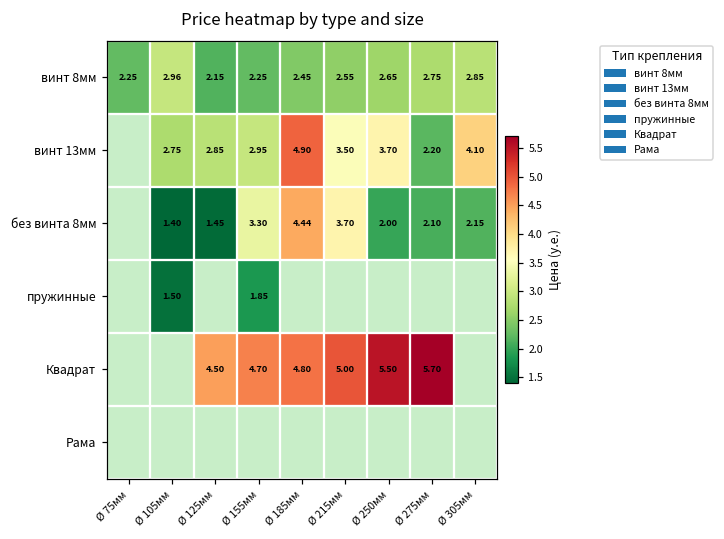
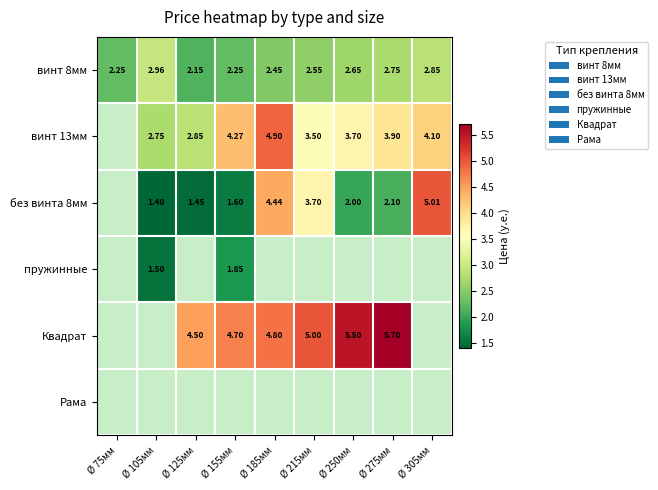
  {
    "винт 8мм": {
      "Ø 75мм": 2.25,
      "Ø 105мм": 2.96,
      "Ø 125мм": 2.15,
      "Ø 155мм": 2.25,
      "Ø 185мм": 2.45,
      "Ø 215мм": 2.55,
      "Ø 250мм": 2.65,
      "Ø 275мм": 2.75,
      "Ø 305мм": 2.85
    },
    "винт 13мм": {
      "Ø 105мм": 2.75,
      "Ø 125мм": 2.85,
-     "Ø 155мм": 2.95,
+     "Ø 155мм": 4.27,
      "Ø 185мм": 4.90,
      "Ø 215мм": 3.50,
      "Ø 250мм": 3.70,
-     "Ø 275мм": 2.20,
+     "Ø 275мм": 3.90,
      "Ø 305мм": 4.10
    },
    "без винта 8мм": {
      "Ø 105мм": 1.40,
      "Ø 125мм": 1.45,
-     "Ø 155мм": 3.30,
+     "Ø 155мм": 1.60,
      "Ø 185мм": 4.44,
      "Ø 215мм": 3.70,
      "Ø 250мм": 2.00,
      "Ø 275мм": 2.10,
-     "Ø 305мм": 2.15
+     "Ø 305мм": 5.01
    },
    "пружинные": {
      "Ø 105мм": 1.50,
      "Ø 155мм": 1.85
    },
    "Квадрат": {
      "Ø 125мм": 4.50,
      "Ø 155мм": 4.70,
      "Ø 185мм": 4.80,
      "Ø 215мм": 5.00,
      "Ø 250мм": 5.50,
      "Ø 275мм": 5.70
    }
  }
